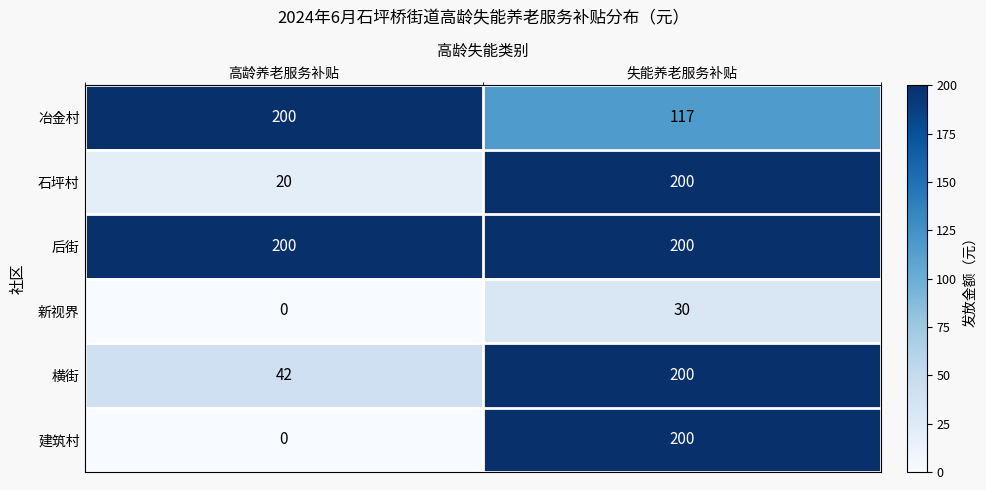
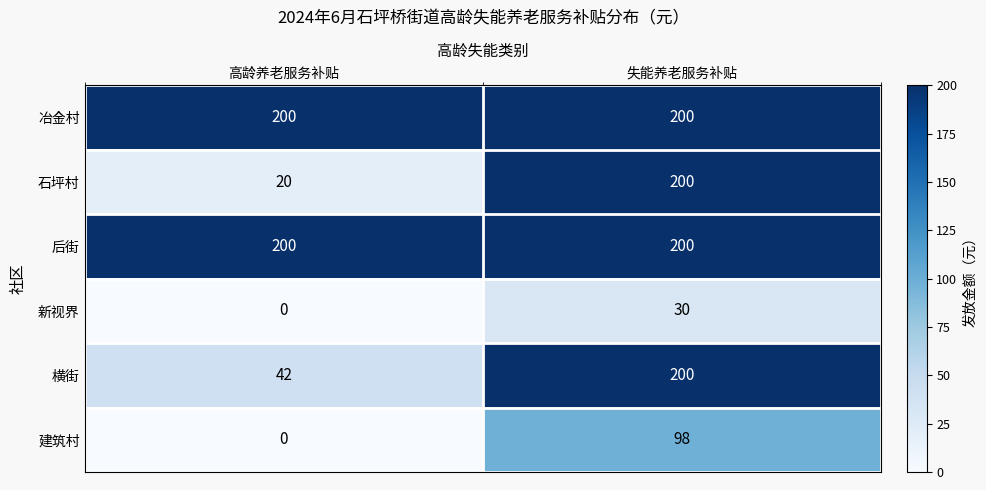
  {
    "冶金村": {
      "高龄养老服务补贴": 200,
-     "失能养老服务补贴": 117
+     "失能养老服务补贴": 200
    },
    "石坪村": {
      "高龄养老服务补贴": 20,
      "失能养老服务补贴": 200
    },
    "后街": {
      "高龄养老服务补贴": 200,
      "失能养老服务补贴": 200
    },
    "新视界": {
      "高龄养老服务补贴": 0,
      "失能养老服务补贴": 30
    },
    "横街": {
      "高龄养老服务补贴": 42,
      "失能养老服务补贴": 200
    },
    "建筑村": {
      "高龄养老服务补贴": 0,
-     "失能养老服务补贴": 200
+     "失能养老服务补贴": 98
    }
  }
